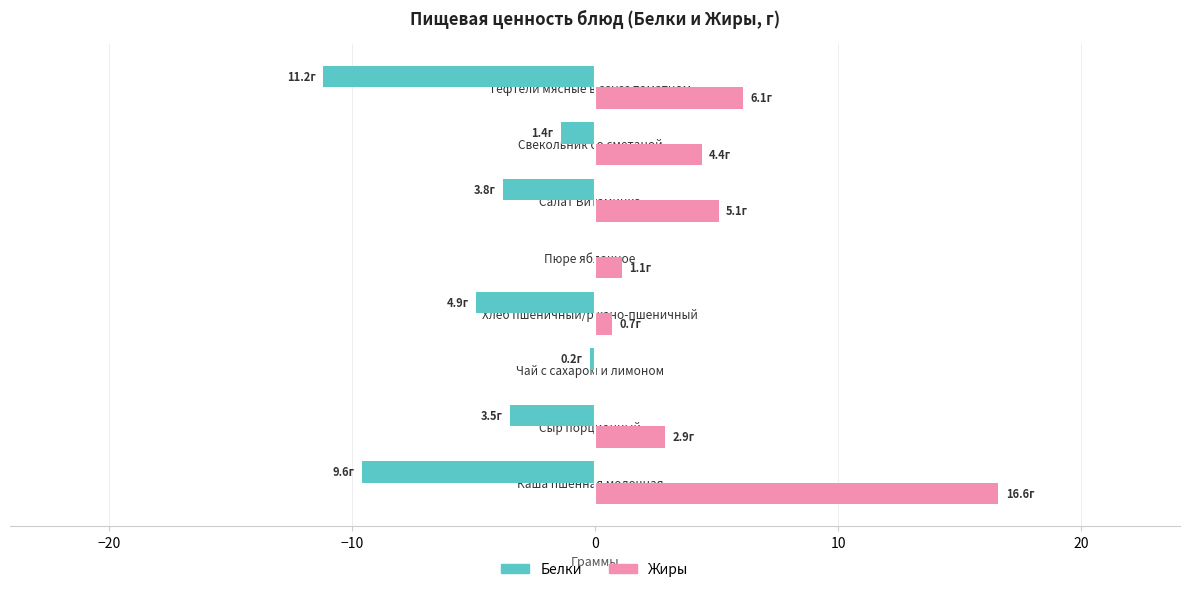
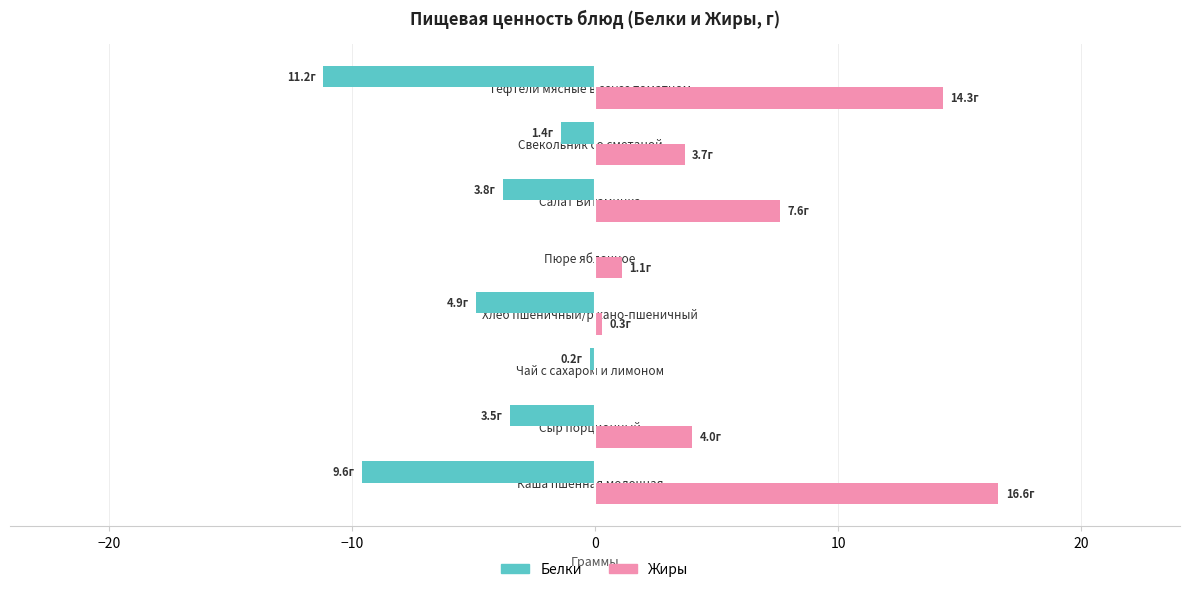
  {
    "Белки": {
      "Пюре яблочное": "0.0"
    },
    "Жиры": {
-     "Тефтели мясные в соусе томатном": "6.1г",
-     "Свекольник со сметаной": "4.4г",
-     "Салат Витаминка": "5.1г",
+     "Тефтели мясные в соусе томатном": "14.3г",
+     "Свекольник со сметаной": "3.7г",
+     "Салат Витаминка": "7.6г",
      "Пюре яблочное": "1.1г",
-     "Хлеб пшеничный/ржано-пшеничный": "0.7г",
-     "Сыр порционный": "2.9г",
+     "Хлеб пшеничный/ржано-пшеничный": "0.3г",
+     "Сыр порционный": "4.0г",
      "Каша пшенная молочная": "16.6г"
    }
  }
